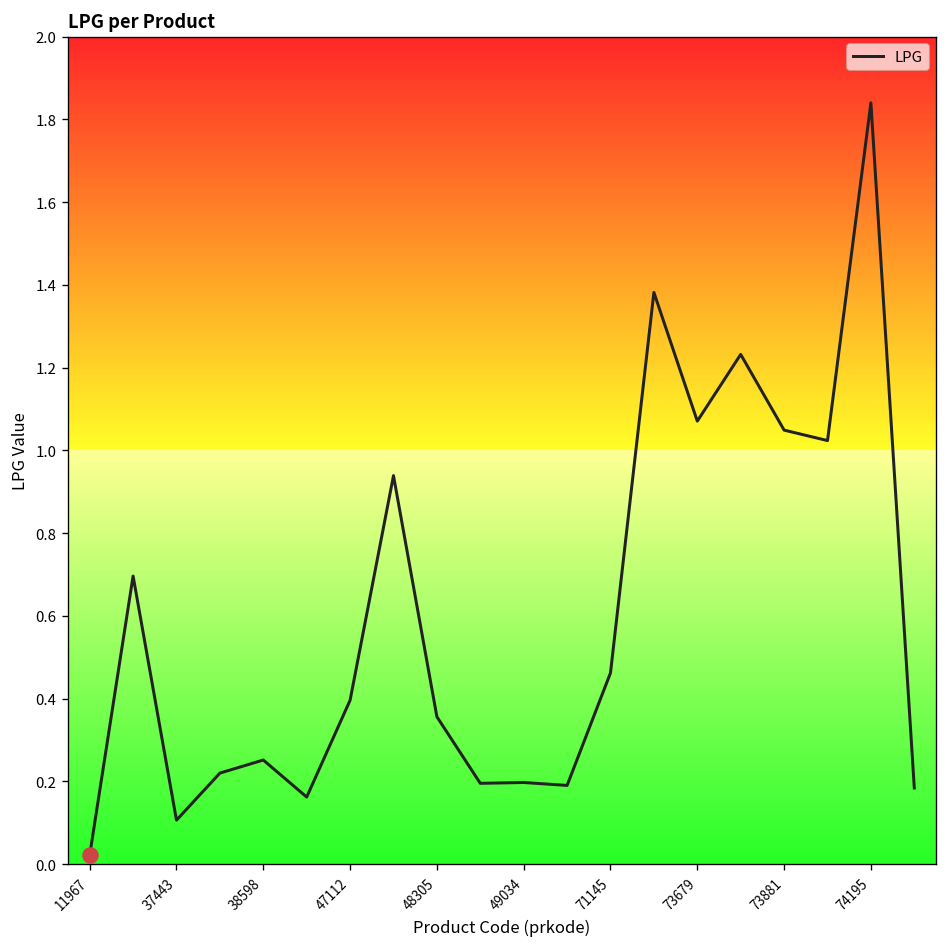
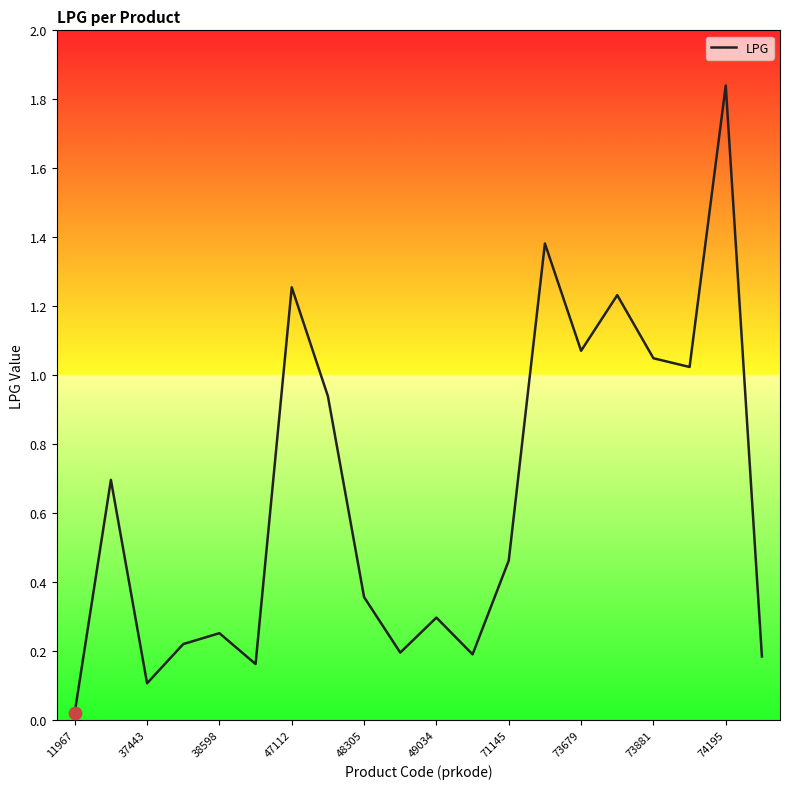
  {
    "LPG": {
      "37443": 0.11,
      "38598": 0.25,
-     "47112": 0.40,
+     "47112": 1.25,
      "48305": 0.36,
-     "49034": 0.20,
+     "49034": 0.30,
      "71145": 0.46,
      "73679": 1.07,
      "73881": 1.05,
      "74195": 1.84
    }
  }
